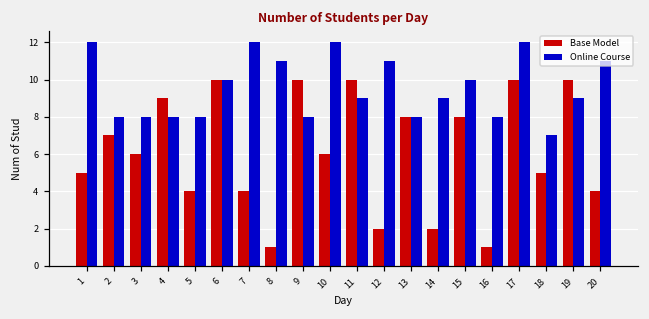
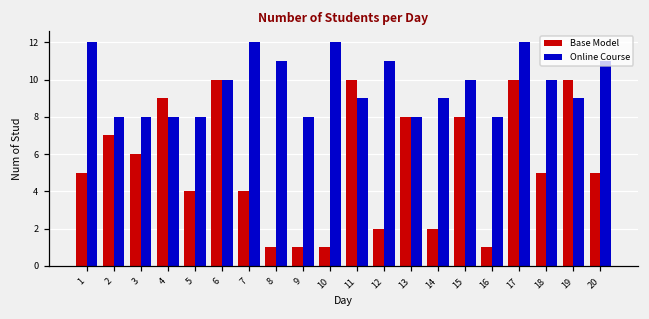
  {
    "Base Model": {
      "1": 5,
      "2": 7,
      "3": 6,
      "4": 9,
      "5": 4,
      "6": 10,
      "7": 4,
      "8": 1,
-     "9": 10,
-     "10": 6,
+     "9": 1,
+     "10": 1,
      "11": 10,
      "12": 2,
      "13": 8,
      "14": 2,
      "15": 8,
      "16": 1,
      "17": 10,
      "18": 5,
      "19": 10,
-     "20": 4
+     "20": 5
    },
    "Online Course": {
      "1": 12,
      "2": 8,
      "3": 8,
      "4": 8,
      "5": 8,
      "6": 10,
      "7": 12,
      "8": 11,
      "9": 8,
      "10": 12,
      "11": 9,
      "12": 11,
      "13": 8,
      "14": 9,
      "15": 10,
      "16": 8,
      "17": 12,
-     "18": 7,
+     "18": 10,
      "19": 9
    }
  }
